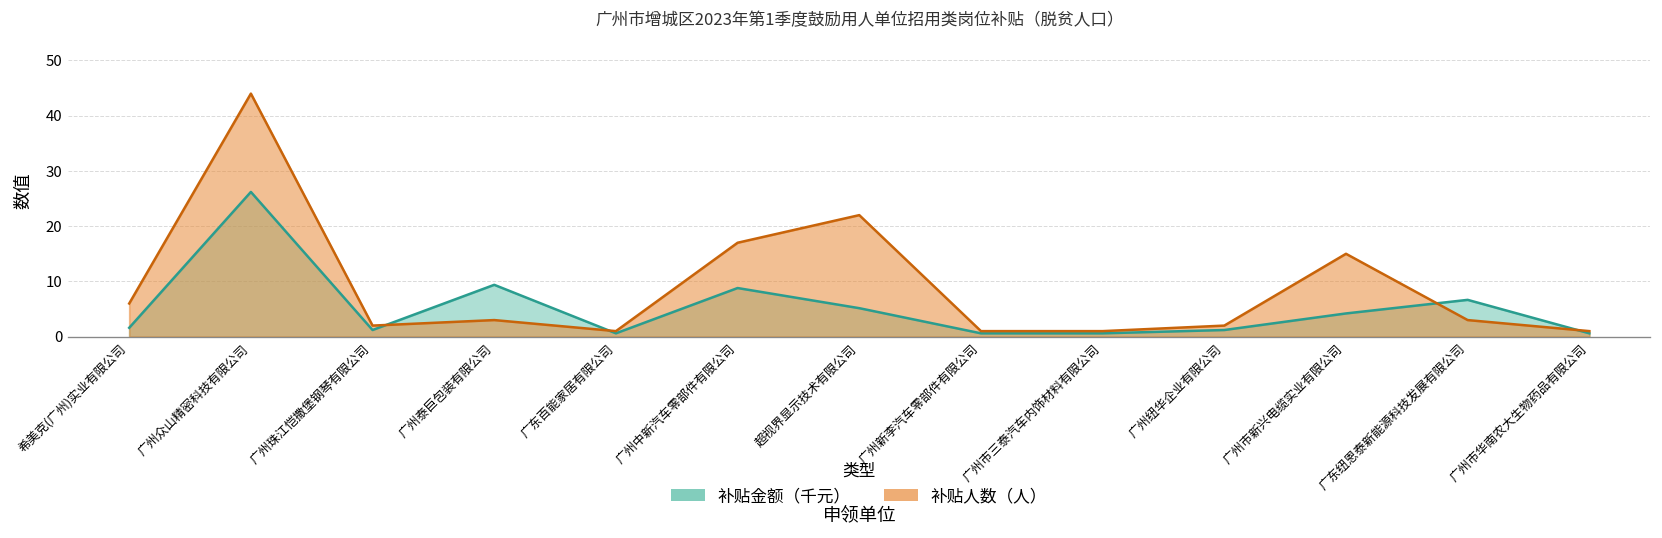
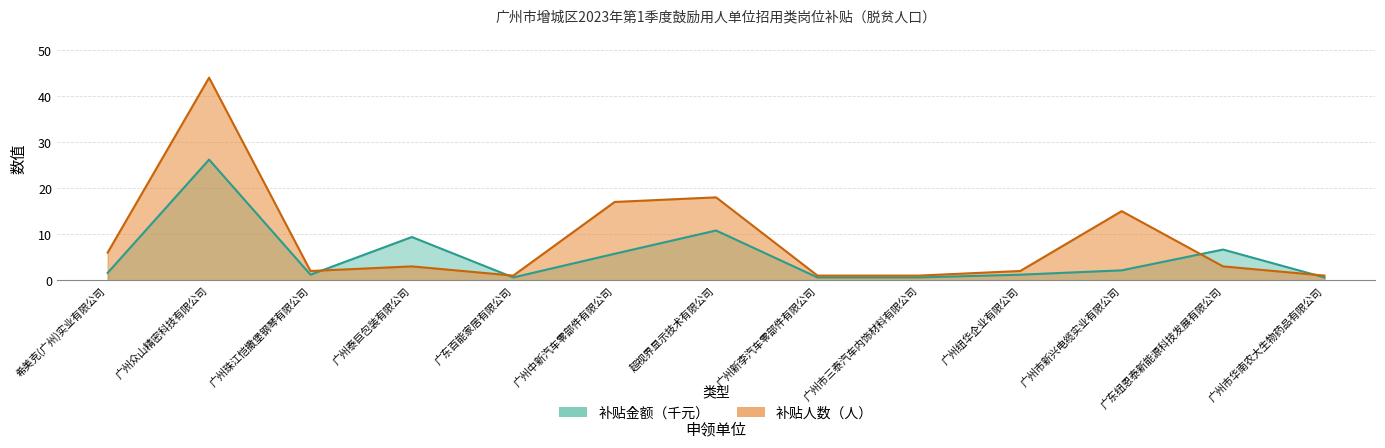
  {
    "补贴金额（千元）": {
      "希美克(广州)实业有限公司": 2,
      "广州众山精密科技有限公司": 26,
      "广州珠江恺撒堡钢琴有限公司": 1,
      "广州泰巨包装有限公司": 9,
-     "广州中新汽车零部件有限公司": 9,
-     "超视界显示技术有限公司": 5,
+     "广州中新汽车零部件有限公司": 6,
+     "超视界显示技术有限公司": 11,
      "广州纽华企业有限公司": 1,
-     "广州市新兴电缆实业有限公司": 4,
+     "广州市新兴电缆实业有限公司": 2,
      "广东纽恩泰新能源科技发展有限公司": 7
    },
    "补贴人数（人）": {
      "希美克(广州)实业有限公司": 6,
      "广州众山精密科技有限公司": 44,
      "广州珠江恺撒堡钢琴有限公司": 2,
      "广州泰巨包装有限公司": 3,
      "广州中新汽车零部件有限公司": 17,
-     "超视界显示技术有限公司": 22,
+     "超视界显示技术有限公司": 18,
      "广州纽华企业有限公司": 2,
      "广州市新兴电缆实业有限公司": 15,
      "广东纽恩泰新能源科技发展有限公司": 3
    }
  }
